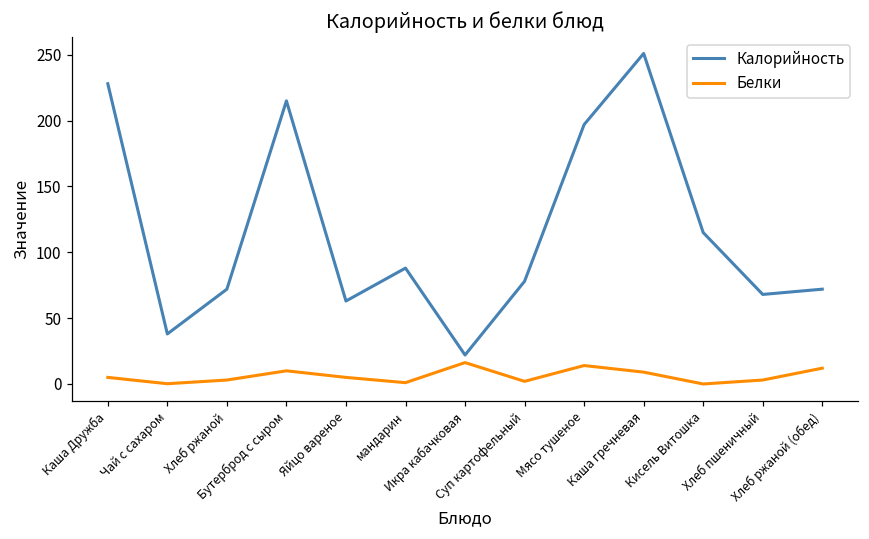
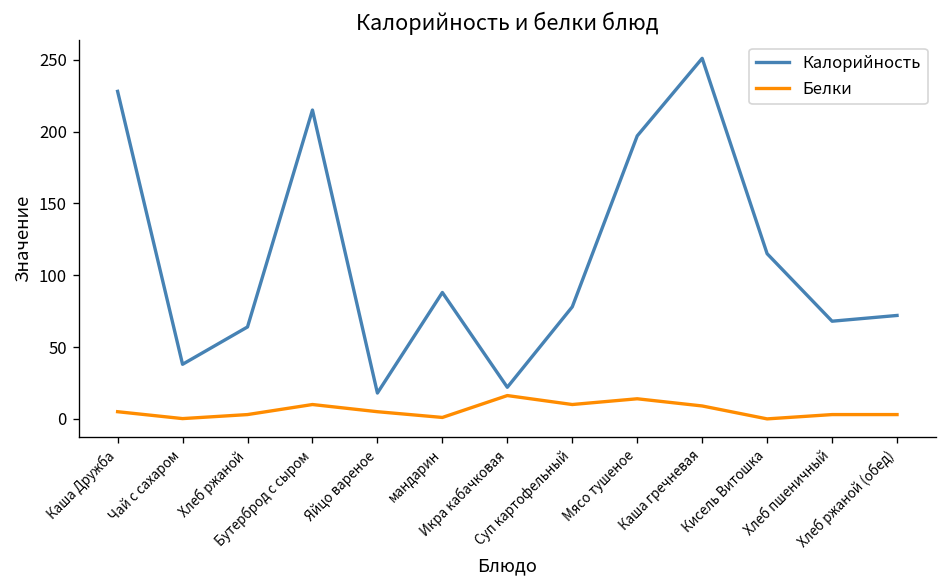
  {
    "Калорийность": {
      "Каша Дружба": 228,
      "Чай с сахаром": 38,
-     "Хлеб ржаной": 72,
+     "Хлеб ржаной": 64,
      "Бутерброд с сыром": 215,
-     "Яйцо вареное": 63,
+     "Яйцо вареное": 18,
      "мандарин": 88,
      "Икра кабачковая": 22,
      "Суп картофельный": 78,
      "Мясо тушеное": 197,
      "Каша гречневая": 251,
      "Кисель Витошка": 115,
      "Хлеб пшеничный": 68,
      "Хлеб ржаной (обед)": 72
    },
    "Белки": {
      "Каша Дружба": 5,
      "Чай с сахаром": 0,
      "Хлеб ржаной": 3,
      "Бутерброд с сыром": 10,
      "Яйцо вареное": 5,
      "мандарин": 1,
      "Икра кабачковая": 16,
-     "Суп картофельный": 2,
+     "Суп картофельный": 10,
      "Мясо тушеное": 14,
      "Каша гречневая": 9,
      "Кисель Витошка": 0,
      "Хлеб пшеничный": 3,
-     "Хлеб ржаной (обед)": 12
+     "Хлеб ржаной (обед)": 3
    }
  }
